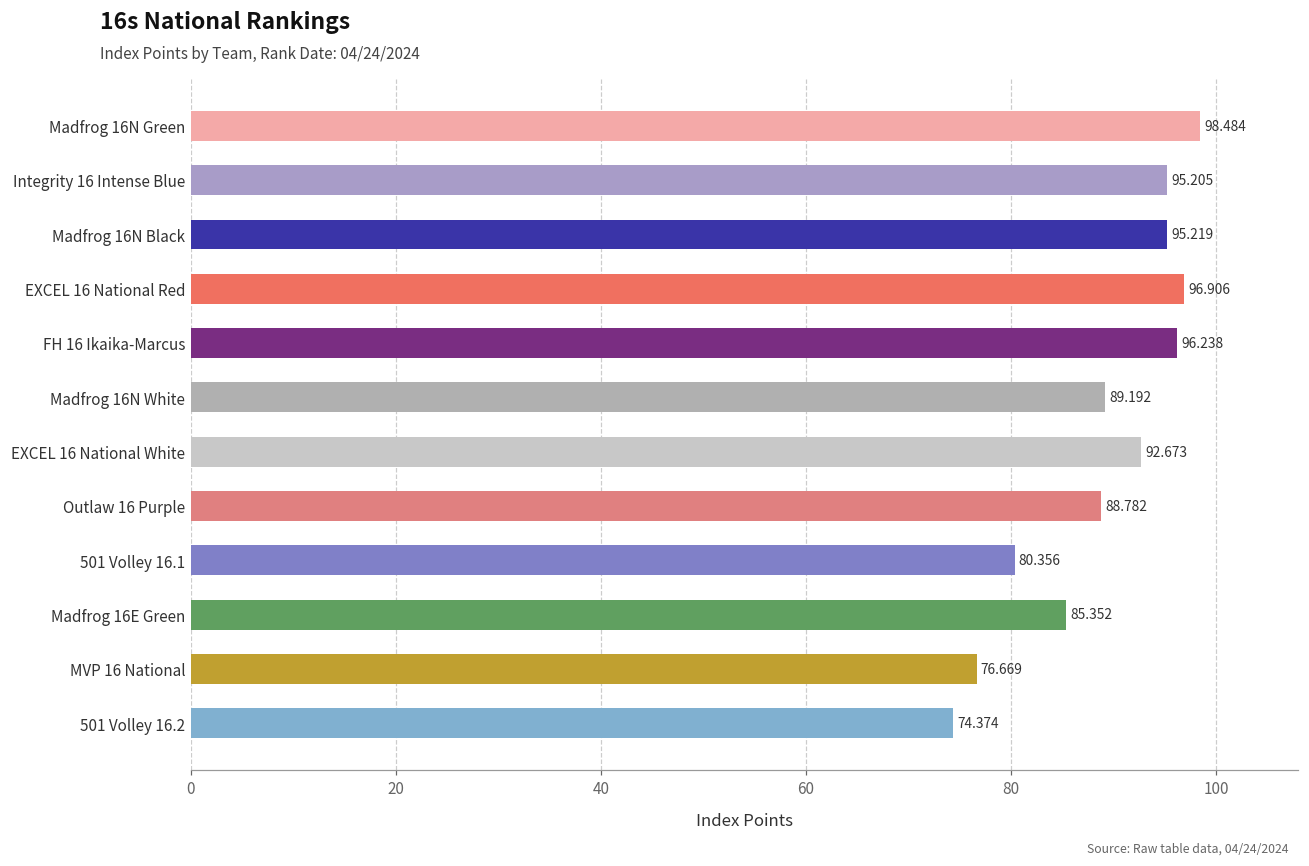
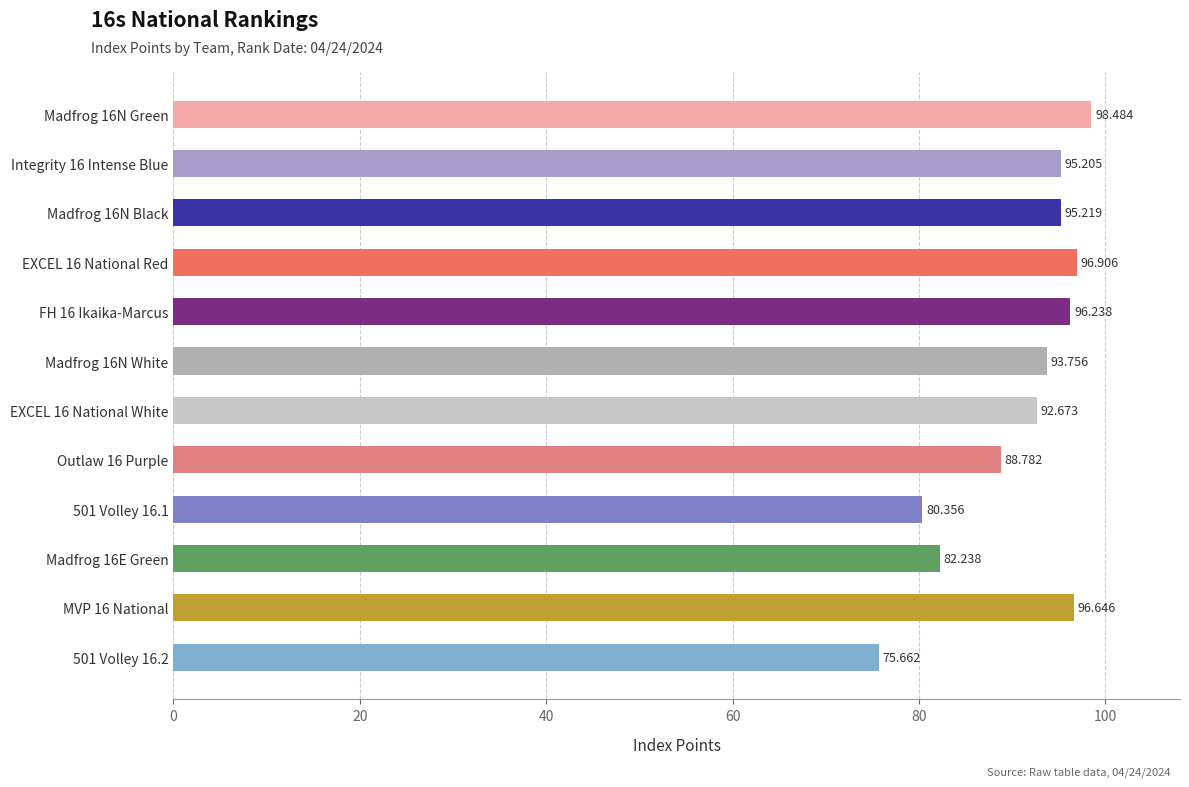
  {
    "Madfrog 16N Green": 98.484,
    "Integrity 16 Intense Blue": 95.205,
    "Madfrog 16N Black": 95.219,
    "EXCEL 16 National Red": 96.906,
    "FH 16 Ikaika-Marcus": 96.238,
-   "Madfrog 16N White": 89.192,
+   "Madfrog 16N White": 93.756,
    "EXCEL 16 National White": 92.673,
    "Outlaw 16 Purple": 88.782,
    "501 Volley 16.1": 80.356,
-   "Madfrog 16E Green": 85.352,
-   "MVP 16 National": 76.669,
-   "501 Volley 16.2": 74.374
+   "Madfrog 16E Green": 82.238,
+   "MVP 16 National": 96.646,
+   "501 Volley 16.2": 75.662
  }
